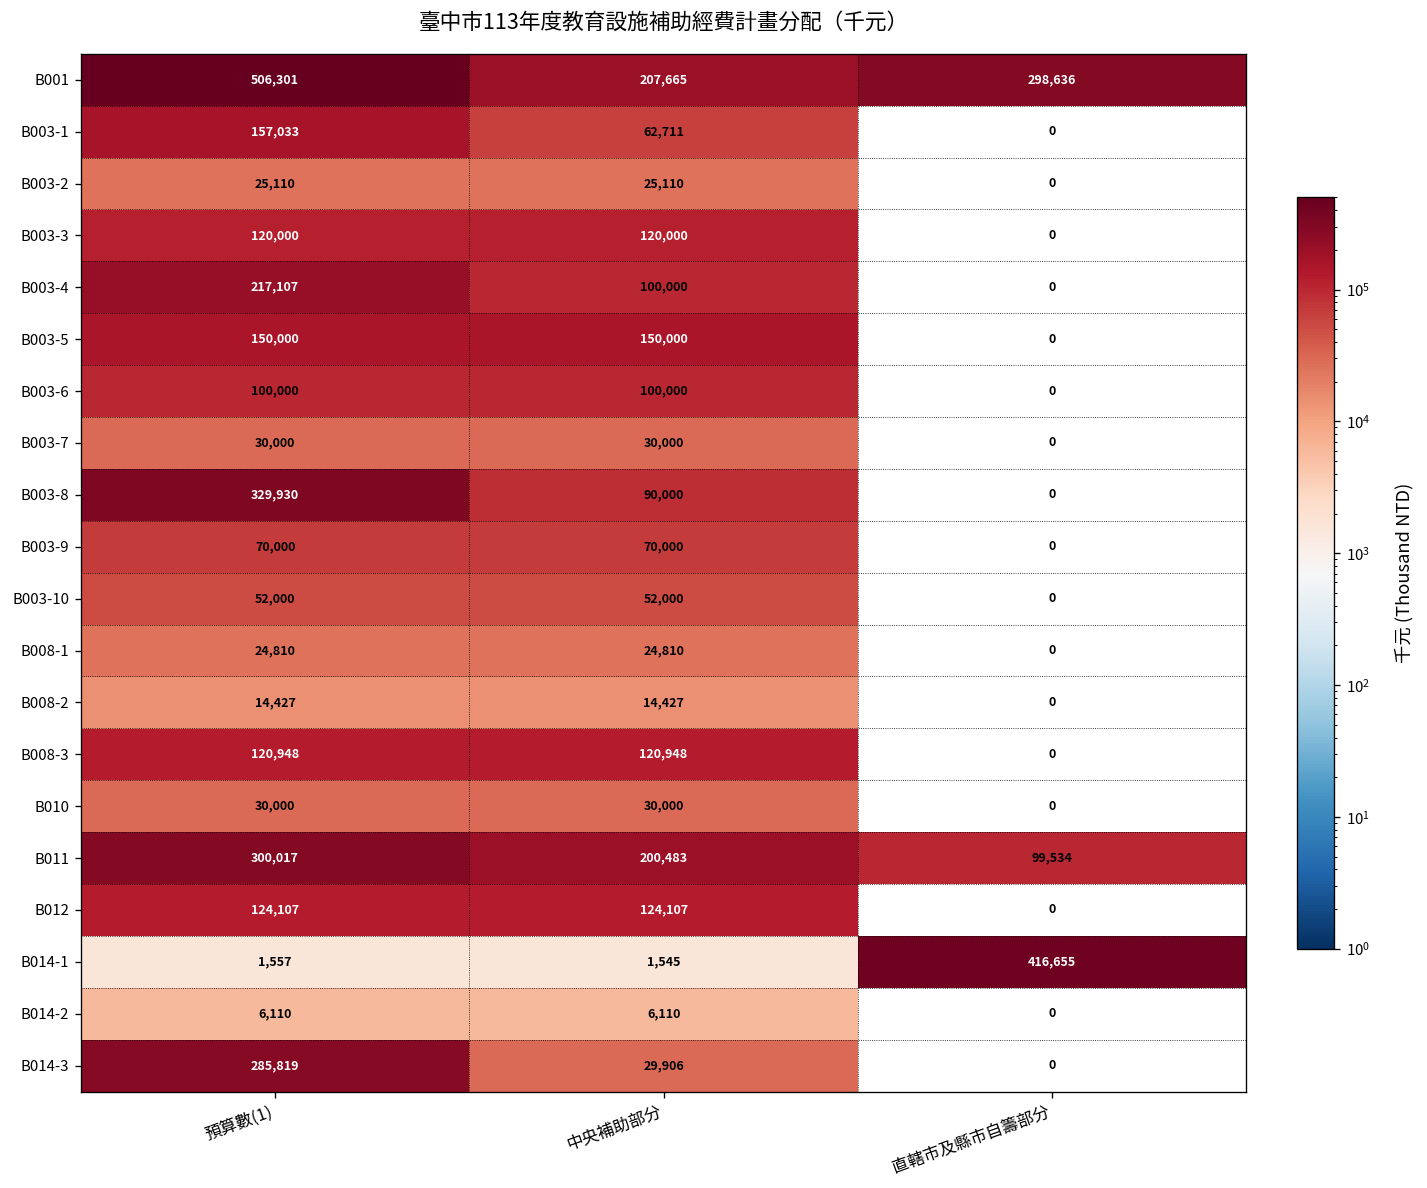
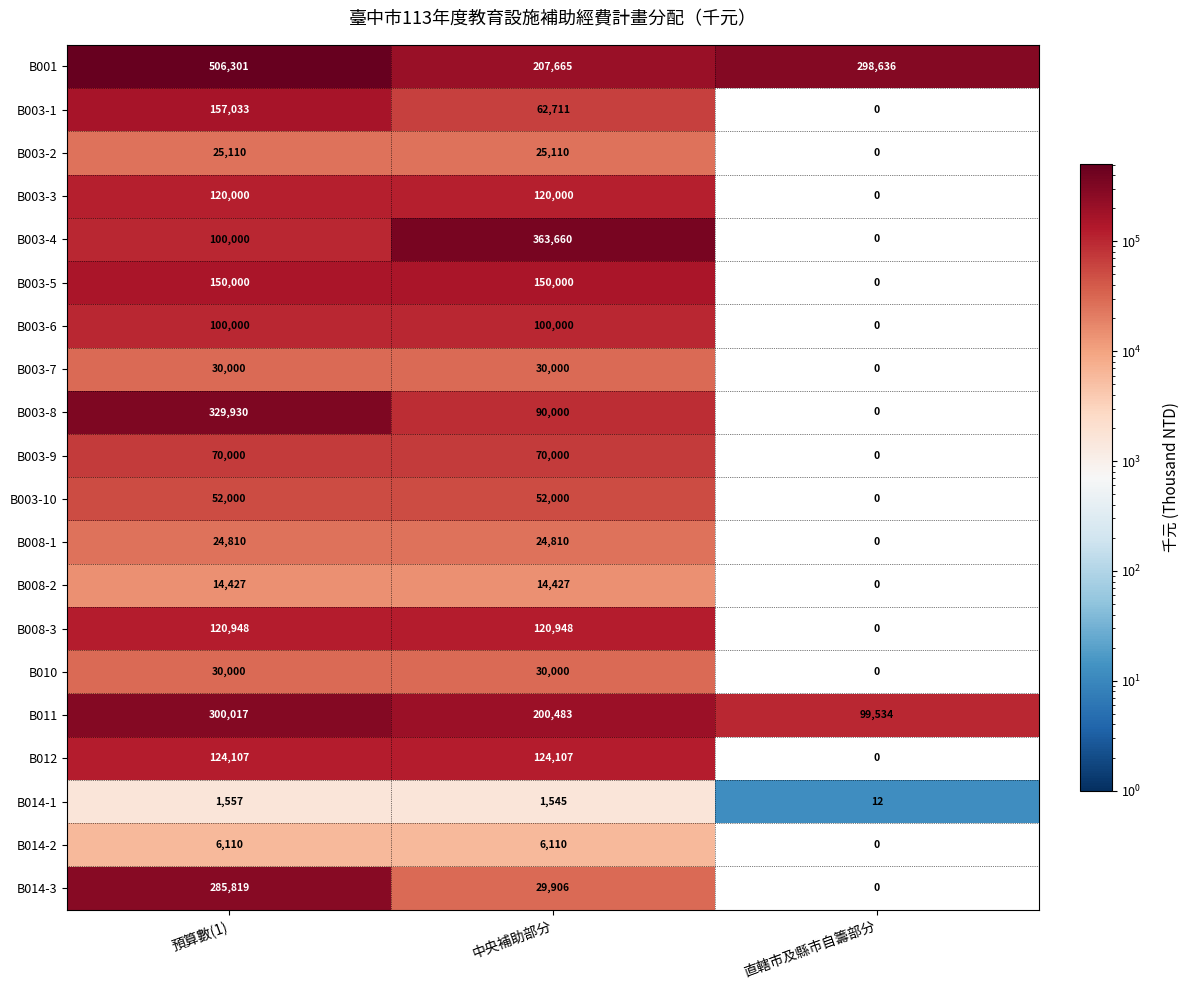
  {
    "B001": {
      "預算數(1)": "506,301",
      "中央補助部分": "207,665",
      "直轄市及縣市自籌部分": "298,636"
    },
    "B003-1": {
      "預算數(1)": "157,033",
      "中央補助部分": "62,711",
      "直轄市及縣市自籌部分": "0"
    },
    "B003-2": {
      "預算數(1)": "25,110",
      "中央補助部分": "25,110",
      "直轄市及縣市自籌部分": "0"
    },
    "B003-3": {
      "預算數(1)": "120,000",
      "中央補助部分": "120,000",
      "直轄市及縣市自籌部分": "0"
    },
    "B003-4": {
-     "預算數(1)": "217,107",
-     "中央補助部分": "100,000",
+     "預算數(1)": "100,000",
+     "中央補助部分": "363,660",
      "直轄市及縣市自籌部分": "0"
    },
    "B003-5": {
      "預算數(1)": "150,000",
      "中央補助部分": "150,000",
      "直轄市及縣市自籌部分": "0"
    },
    "B003-6": {
      "預算數(1)": "100,000",
      "中央補助部分": "100,000",
      "直轄市及縣市自籌部分": "0"
    },
    "B003-7": {
      "預算數(1)": "30,000",
      "中央補助部分": "30,000",
      "直轄市及縣市自籌部分": "0"
    },
    "B003-8": {
      "預算數(1)": "329,930",
      "中央補助部分": "90,000",
      "直轄市及縣市自籌部分": "0"
    },
    "B003-9": {
      "預算數(1)": "70,000",
      "中央補助部分": "70,000",
      "直轄市及縣市自籌部分": "0"
    },
    "B003-10": {
      "預算數(1)": "52,000",
      "中央補助部分": "52,000",
      "直轄市及縣市自籌部分": "0"
    },
    "B008-1": {
      "預算數(1)": "24,810",
      "中央補助部分": "24,810",
      "直轄市及縣市自籌部分": "0"
    },
    "B008-2": {
      "預算數(1)": "14,427",
      "中央補助部分": "14,427",
      "直轄市及縣市自籌部分": "0"
    },
    "B008-3": {
      "預算數(1)": "120,948",
      "中央補助部分": "120,948",
      "直轄市及縣市自籌部分": "0"
    },
    "B010": {
      "預算數(1)": "30,000",
      "中央補助部分": "30,000",
      "直轄市及縣市自籌部分": "0"
    },
    "B011": {
      "預算數(1)": "300,017",
      "中央補助部分": "200,483",
      "直轄市及縣市自籌部分": "99,534"
    },
    "B012": {
      "預算數(1)": "124,107",
      "中央補助部分": "124,107",
      "直轄市及縣市自籌部分": "0"
    },
    "B014-1": {
      "預算數(1)": "1,557",
      "中央補助部分": "1,545",
-     "直轄市及縣市自籌部分": "416,655"
+     "直轄市及縣市自籌部分": "12"
    },
    "B014-2": {
      "預算數(1)": "6,110",
      "中央補助部分": "6,110",
      "直轄市及縣市自籌部分": "0"
    },
    "B014-3": {
      "預算數(1)": "285,819",
      "中央補助部分": "29,906",
      "直轄市及縣市自籌部分": "0"
    }
  }
